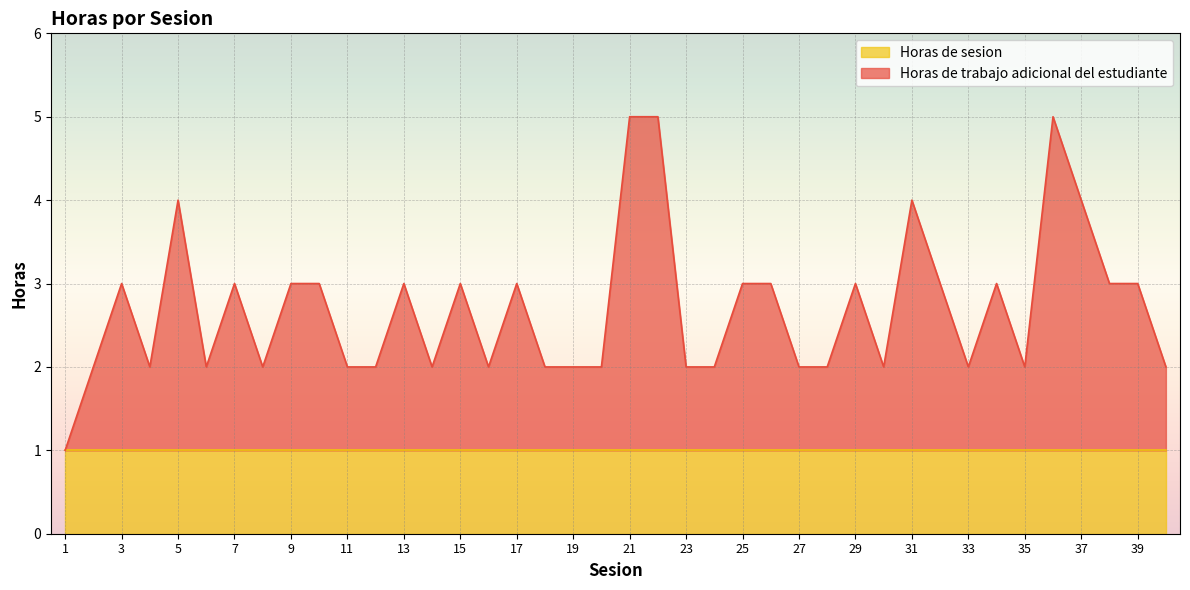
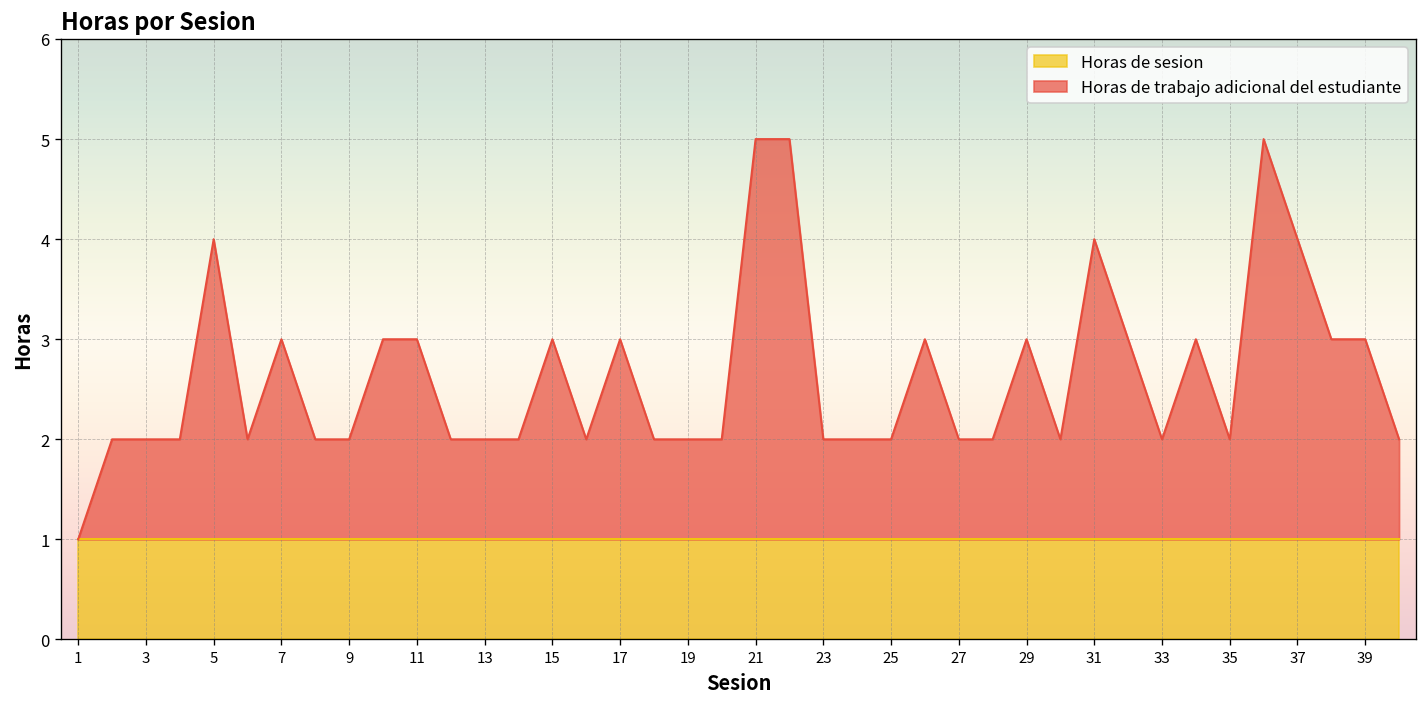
  {
    "Horas de sesion": {
      "3": 1.0,
      "5": 1.0,
      "7": 1.0,
      "9": 1.0,
      "11": 1.0,
      "13": 1.0,
      "15": 1.0,
      "17": 1.0,
      "19": 1.0,
      "21": 1.0,
      "23": 1.0,
      "25": 1.0,
      "27": 1.0,
      "29": 1.0,
      "31": 1.0,
      "33": 1.0,
      "35": 1.0,
      "37": 1.0,
      "39": 1.0
    },
    "Horas de trabajo adicional del estudiante": {
-     "3": 3.0,
+     "3": 2.0,
      "5": 4.0,
      "7": 3.0,
-     "9": 3.0,
-     "11": 2.0,
-     "13": 3.0,
+     "9": 2.0,
+     "11": 3.0,
+     "13": 2.0,
      "15": 3.0,
      "17": 3.0,
      "19": 2.0,
      "21": 5.0,
      "23": 2.0,
-     "25": 3.0,
+     "25": 2.0,
      "27": 2.0,
      "29": 3.0,
      "31": 4.0,
      "33": 2.0,
      "35": 2.0,
      "37": 4.0,
      "39": 3.0
    }
  }
